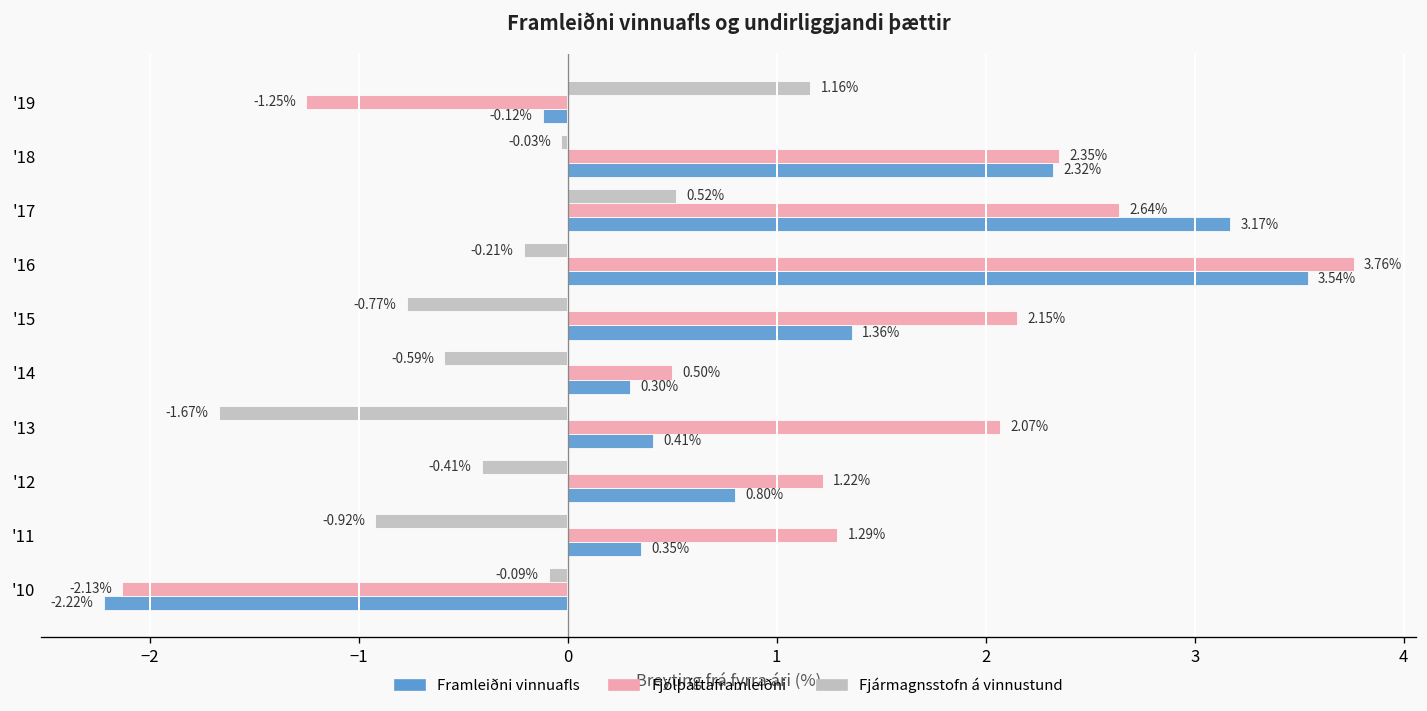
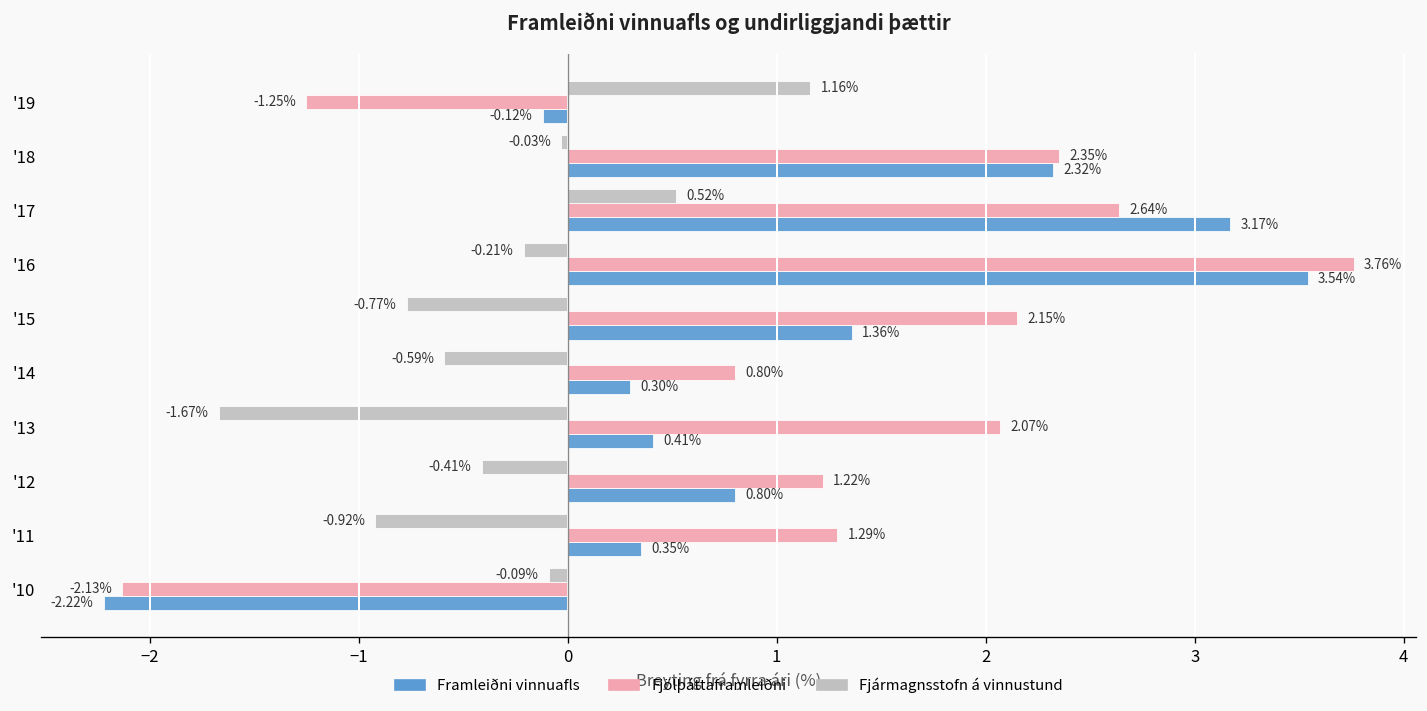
  {
    "Framleiðni vinnuafls": {
      "'19": "-0.12%",
      "'18": "2.32%",
      "'17": "3.17%",
      "'16": "3.54%",
      "'15": "1.36%",
      "'14": "0.30%",
      "'13": "0.41%",
      "'12": "0.80%",
      "'11": "0.35%",
      "'10": "-2.22%"
    },
    "Fjölþáttaframleiðni": {
      "'19": "-1.25%",
      "'18": "2.35%",
      "'17": "2.64%",
      "'16": "3.76%",
      "'15": "2.15%",
-     "'14": "0.50%",
+     "'14": "0.80%",
      "'13": "2.07%",
      "'12": "1.22%",
      "'11": "1.29%",
      "'10": "-2.13%"
    },
    "Fjármagnsstofn á vinnustund": {
      "'19": "1.16%",
      "'18": "-0.03%",
      "'17": "0.52%",
      "'16": "-0.21%",
      "'15": "-0.77%",
      "'14": "-0.59%",
      "'13": "-1.67%",
      "'12": "-0.41%",
      "'11": "-0.92%",
      "'10": "-0.09%"
    }
  }
